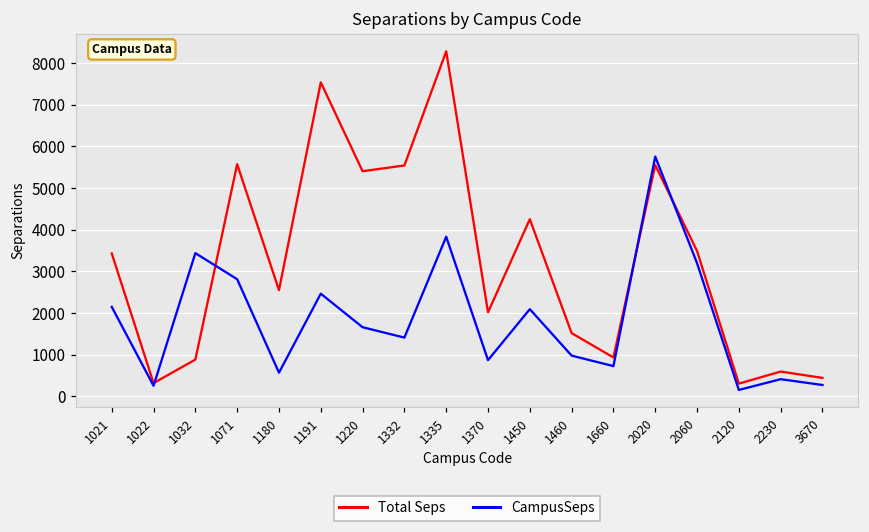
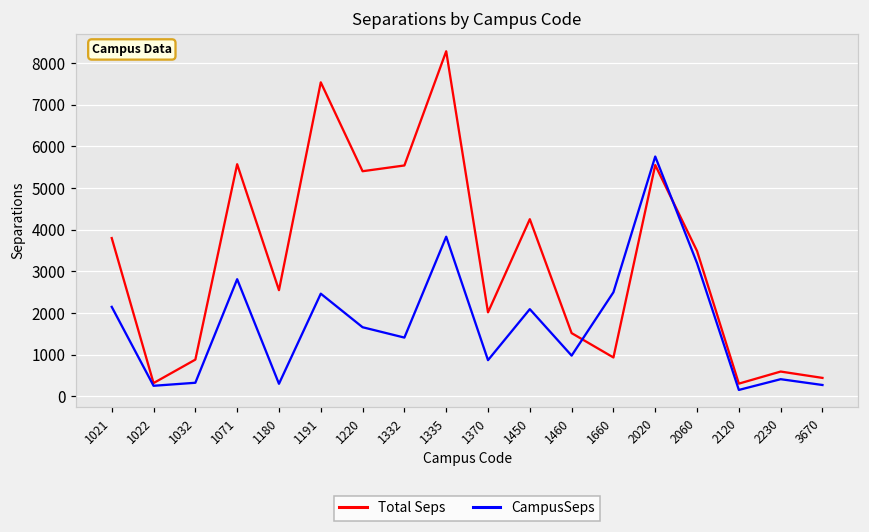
  {
    "Total Seps": {
-     "1021": 3400,
+     "1021": 3800,
      "1032": 900,
      "1071": 5600,
      "1180": 2500,
      "1191": 7500,
      "1220": 5400,
      "1332": 5500,
      "1335": 8300,
      "1370": 2000,
      "1450": 4300,
      "1460": 1500,
      "1660": 900,
      "2020": 5600,
      "2060": 3500,
      "2120": 300,
      "2230": 600,
      "3670": 400
    },
    "CampusSeps": {
      "1021": 2100,
-     "1032": 3400,
+     "1032": 300,
      "1071": 2800,
-     "1180": 600,
+     "1180": 300,
      "1191": 2500,
      "1220": 1700,
      "1332": 1400,
      "1335": 3800,
      "1370": 900,
      "1450": 2100,
      "1460": 1000,
-     "1660": 700,
+     "1660": 2500,
      "2020": 5800,
      "2060": 3200,
      "2120": 200,
      "2230": 400,
      "3670": 300
    }
  }
